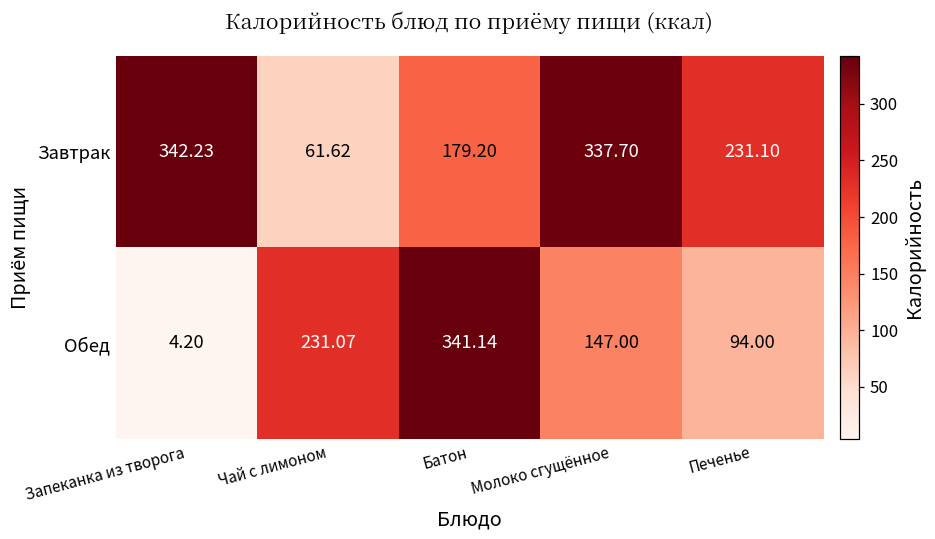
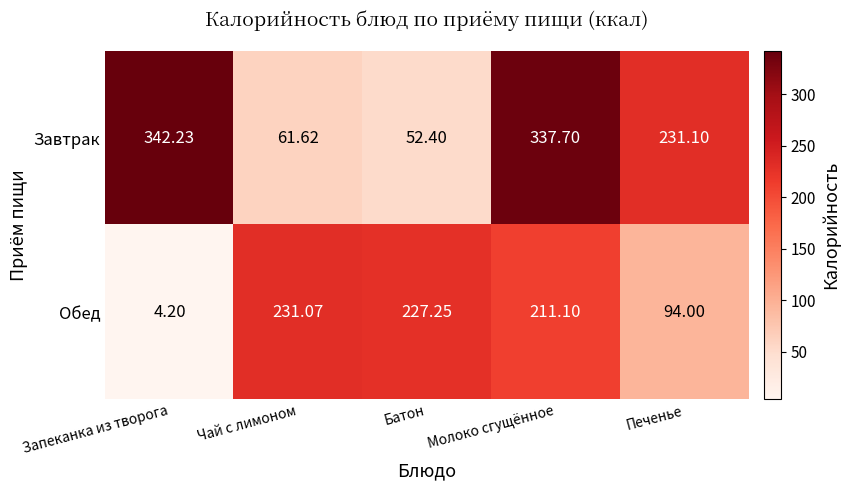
  {
    "Завтрак": {
      "Запеканка из творога": 342.23,
      "Чай с лимоном": 61.62,
-     "Батон": 179.20,
+     "Батон": 52.40,
      "Молоко сгущённое": 337.70,
      "Печенье": 231.10
    },
    "Обед": {
      "Запеканка из творога": 4.20,
      "Чай с лимоном": 231.07,
-     "Батон": 341.14,
-     "Молоко сгущённое": 147.00,
+     "Батон": 227.25,
+     "Молоко сгущённое": 211.10,
      "Печенье": 94.00
    }
  }
